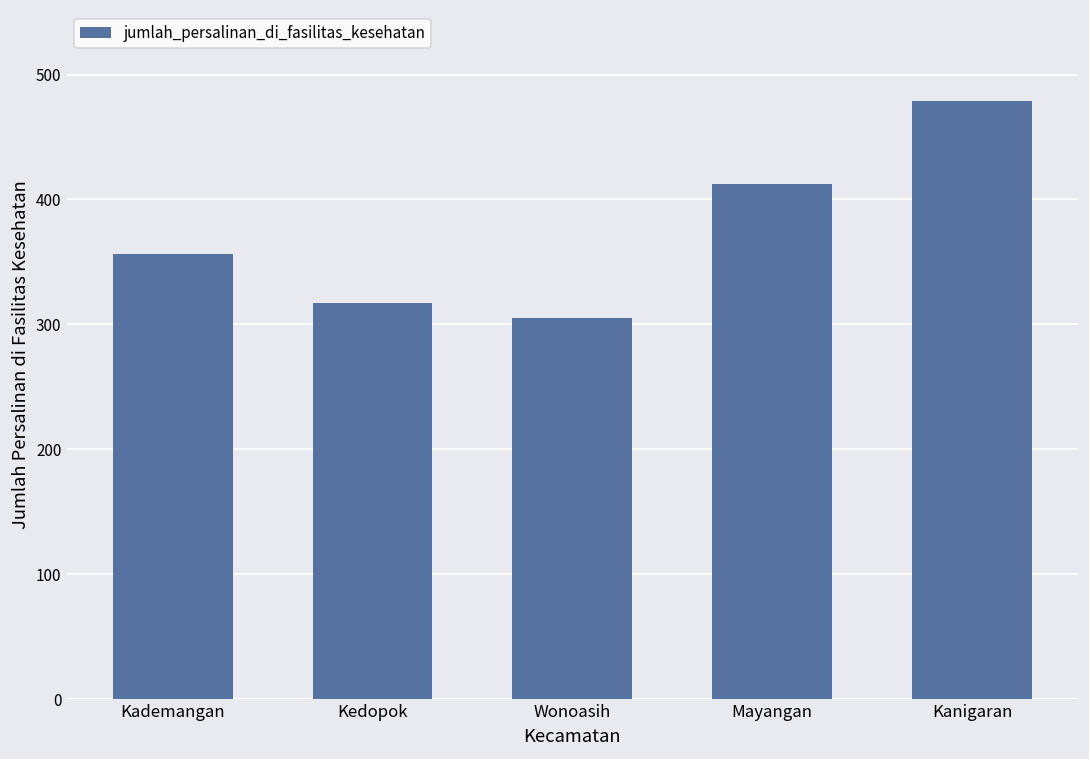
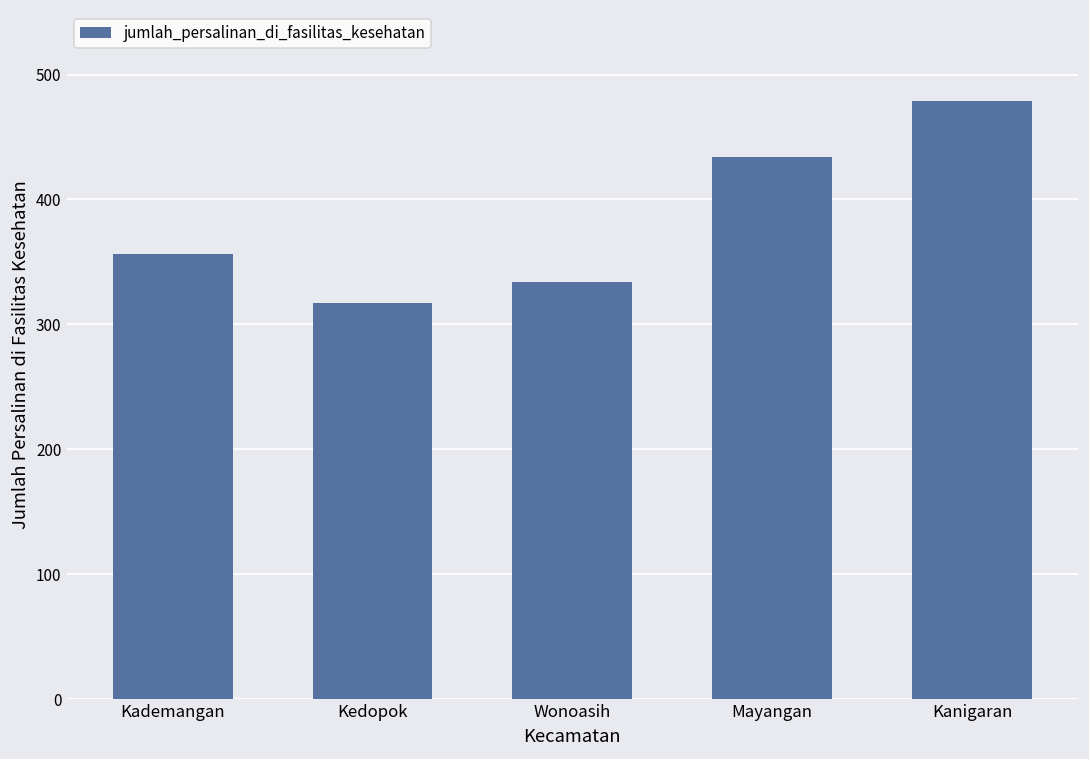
  {
    "Kademangan": 356,
    "Kedopok": 317,
-   "Wonoasih": 305,
-   "Mayangan": 412,
+   "Wonoasih": 334,
+   "Mayangan": 434,
    "Kanigaran": 479
  }
